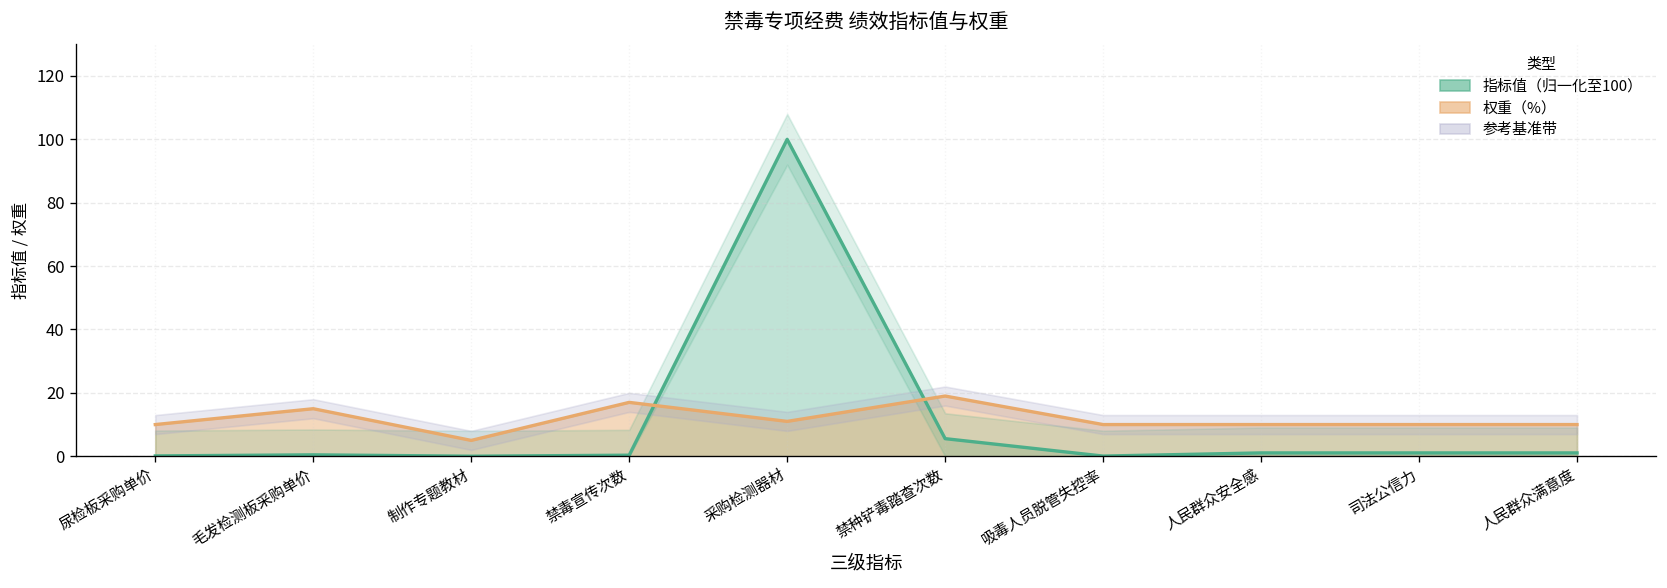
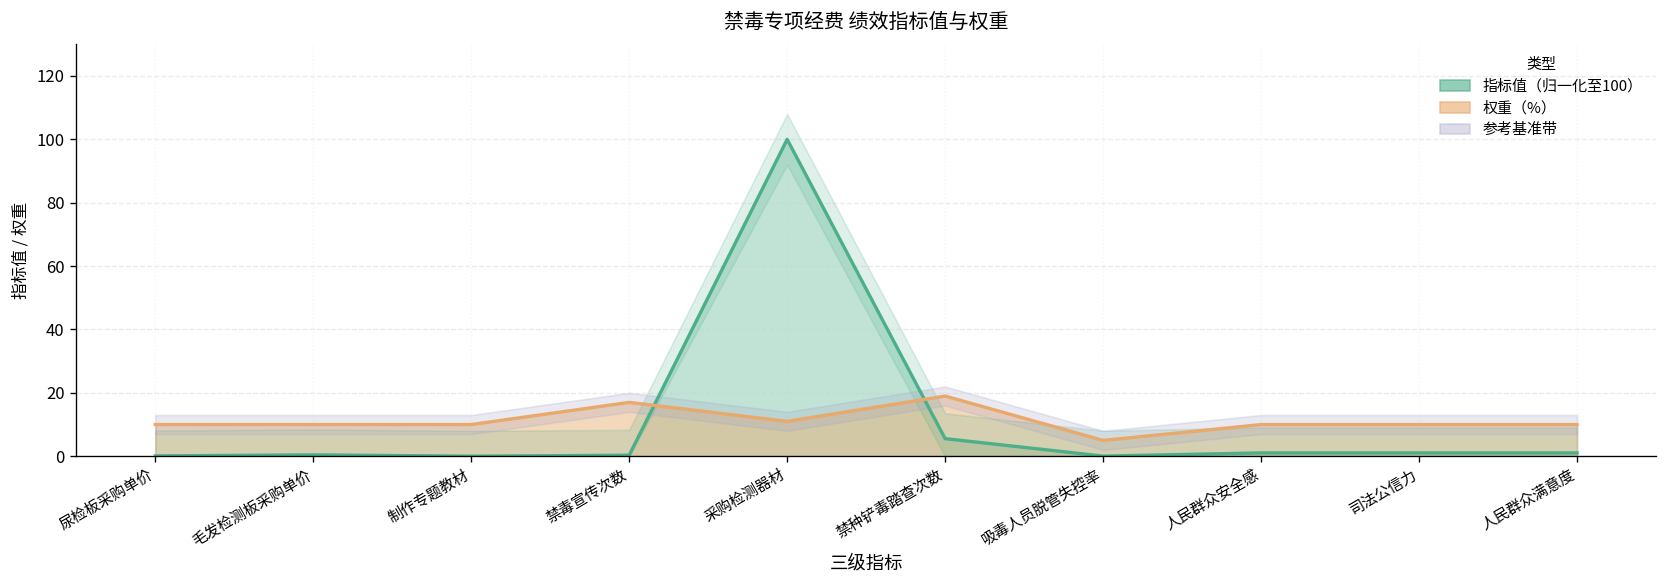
  {
    "权重（%）": {
      "尿检板采购单价": 10,
-     "毛发检测板采购单价": 15,
-     "制作专题教材": 5,
+     "毛发检测板采购单价": 10,
+     "制作专题教材": 10,
      "禁毒宣传次数": 17,
      "采购检测器材": 11,
      "禁种铲毒踏查次数": 19,
-     "吸毒人员脱管失控率": 10
+     "吸毒人员脱管失控率": 5
    }
  }
